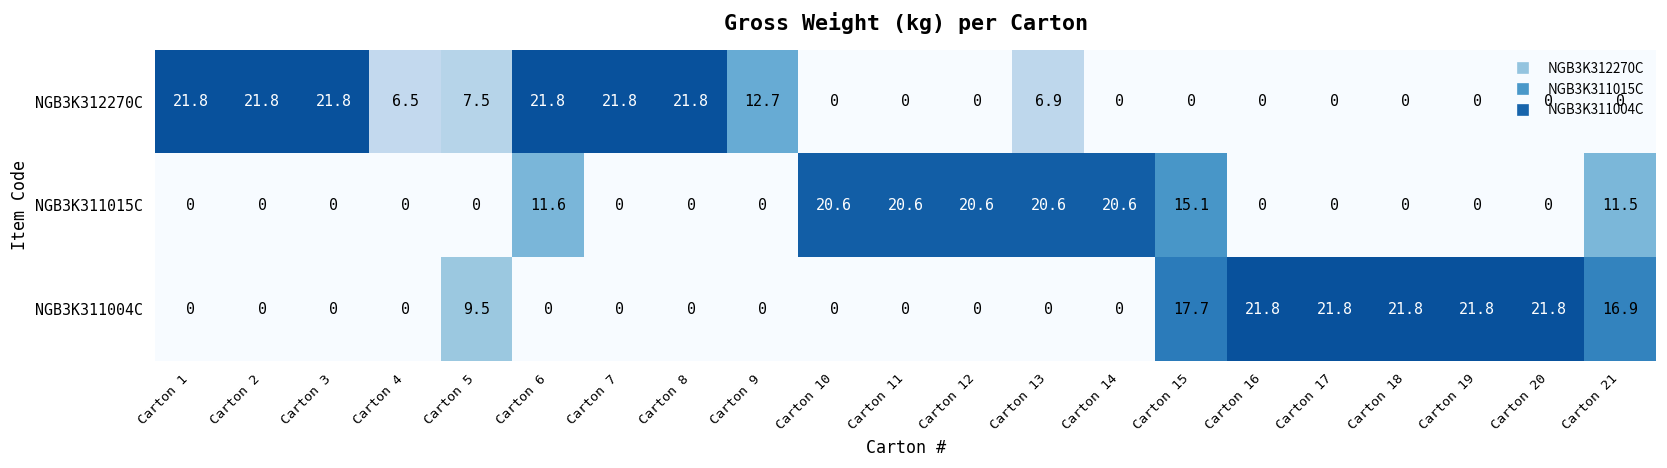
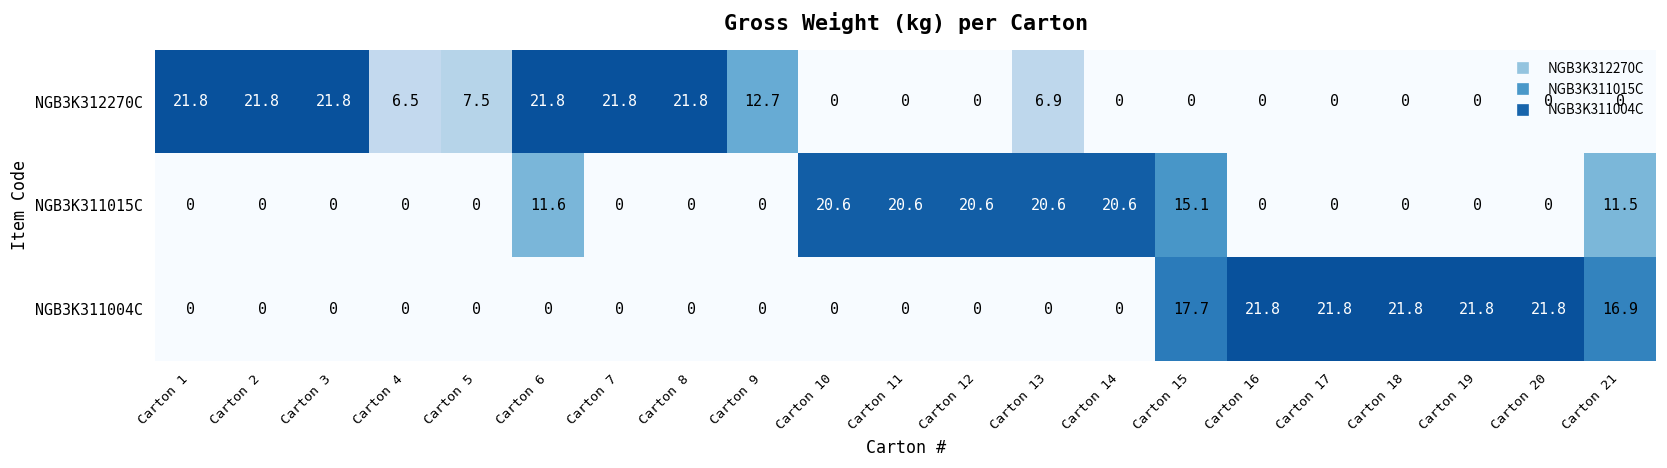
  {
    "NGB3K312270C": {
      "Carton 1": 21.8,
      "Carton 2": 21.8,
      "Carton 3": 21.8,
      "Carton 4": 6.5,
      "Carton 5": 7.5,
      "Carton 6": 21.8,
      "Carton 7": 21.8,
      "Carton 8": 21.8,
      "Carton 9": 12.7,
      "Carton 10": 0,
      "Carton 11": 0,
      "Carton 12": 0,
      "Carton 13": 6.9,
      "Carton 14": 0,
      "Carton 15": 0,
      "Carton 16": 0,
      "Carton 17": 0,
      "Carton 18": 0,
      "Carton 19": 0,
      "Carton 20": 0,
      "Carton 21": 0
    },
    "NGB3K311015C": {
      "Carton 1": 0,
      "Carton 2": 0,
      "Carton 3": 0,
      "Carton 4": 0,
      "Carton 5": 0,
      "Carton 6": 11.6,
      "Carton 7": 0,
      "Carton 8": 0,
      "Carton 9": 0,
      "Carton 10": 20.6,
      "Carton 11": 20.6,
      "Carton 12": 20.6,
      "Carton 13": 20.6,
      "Carton 14": 20.6,
      "Carton 15": 15.1,
      "Carton 16": 0,
      "Carton 17": 0,
      "Carton 18": 0,
      "Carton 19": 0,
      "Carton 20": 0,
      "Carton 21": 11.5
    },
    "NGB3K311004C": {
      "Carton 1": 0,
      "Carton 2": 0,
      "Carton 3": 0,
      "Carton 4": 0,
-     "Carton 5": 9.5,
+     "Carton 5": 0,
      "Carton 6": 0,
      "Carton 7": 0,
      "Carton 8": 0,
      "Carton 9": 0,
      "Carton 10": 0,
      "Carton 11": 0,
      "Carton 12": 0,
      "Carton 13": 0,
      "Carton 14": 0,
      "Carton 15": 17.7,
      "Carton 16": 21.8,
      "Carton 17": 21.8,
      "Carton 18": 21.8,
      "Carton 19": 21.8,
      "Carton 20": 21.8,
      "Carton 21": 16.9
    }
  }
